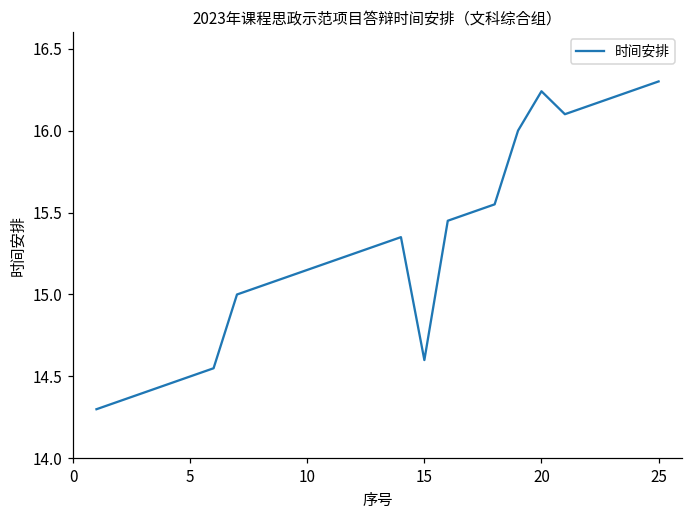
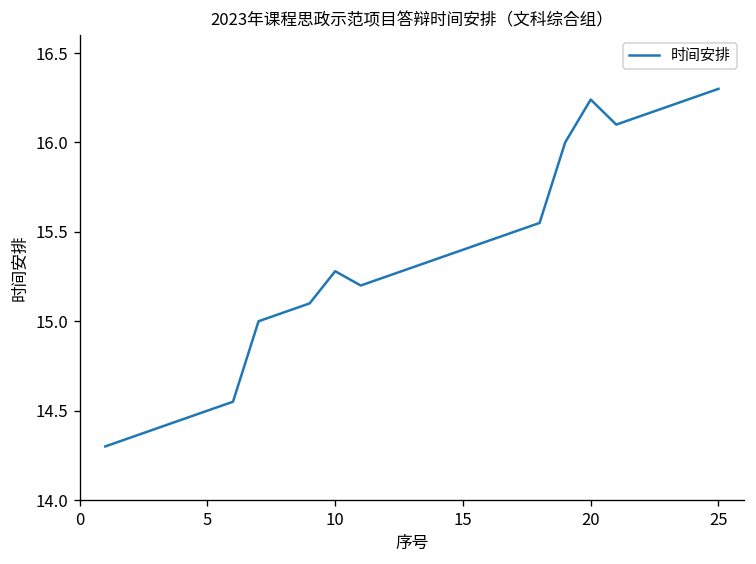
  {
    "5": 14.50,
-   "10": 15.15,
-   "15": 14.6,
+   "10": 15.28,
+   "15": 15.4,
    "20": 16.24,
    "25": 16.30
  }
